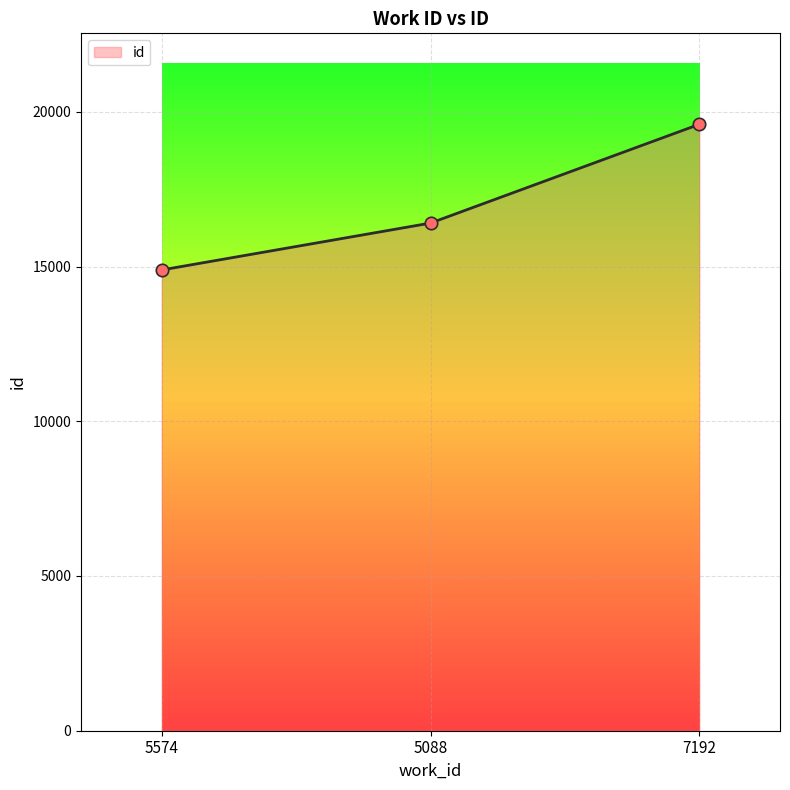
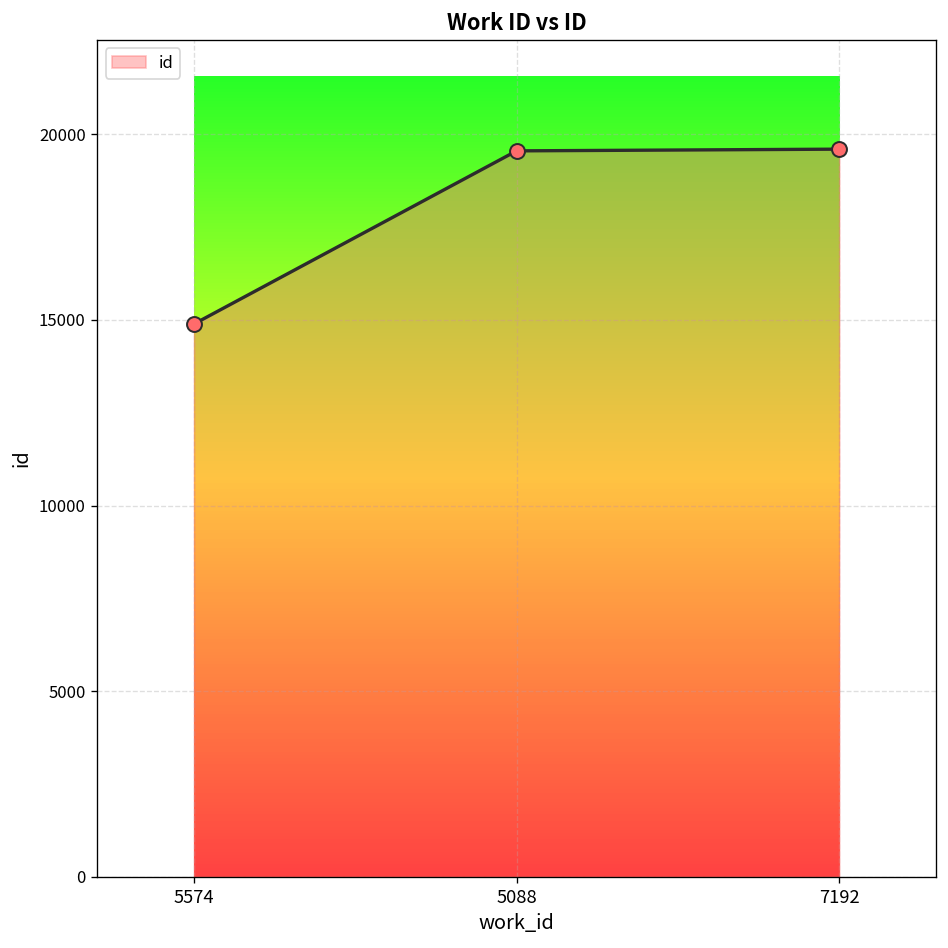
  {
    "5574": 14900,
-   "5088": 16400,
+   "5088": 19600,
    "7192": 19600
  }
